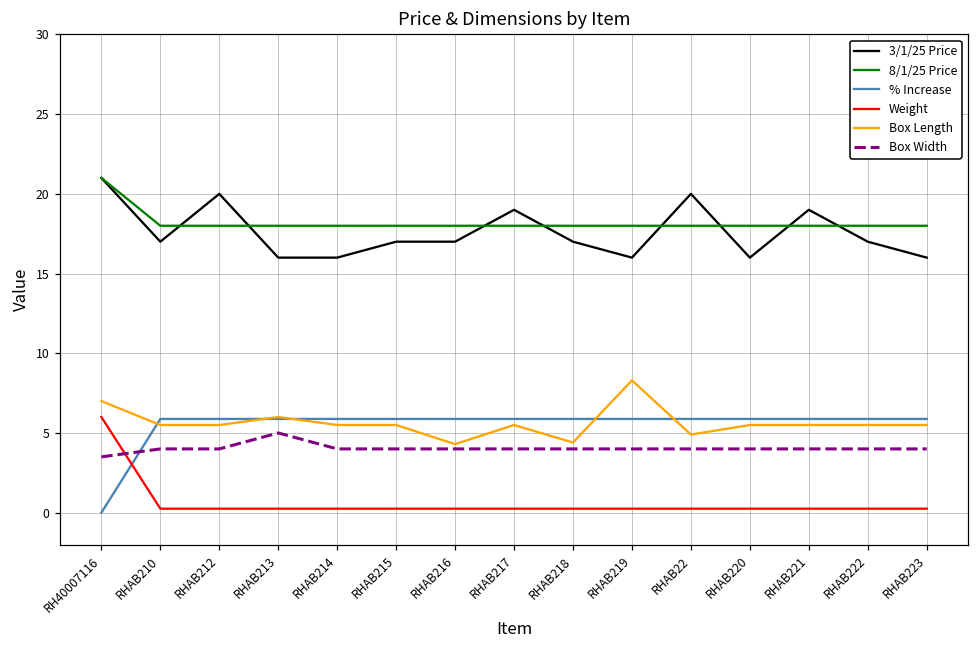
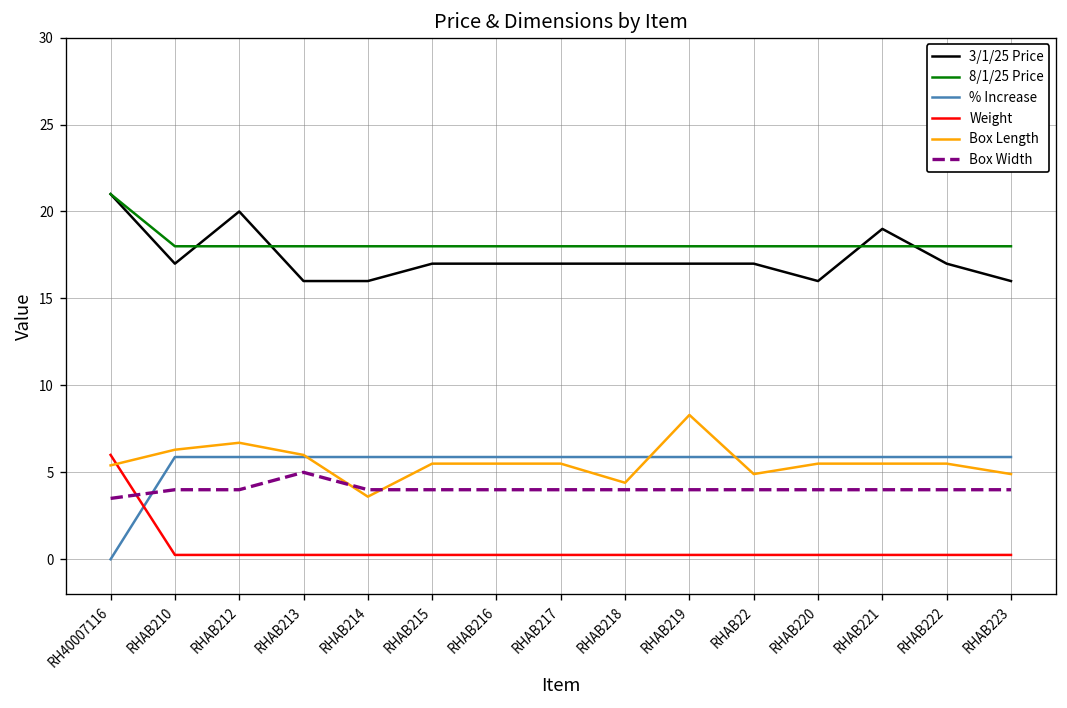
  {
    "3/1/25 Price": {
      "RHAB210": 17,
      "RHAB212": 20,
      "RHAB213": 16,
      "RHAB214": 16,
      "RHAB215": 17,
      "RHAB216": 17,
-     "RHAB217": 19,
+     "RHAB217": 17,
      "RHAB218": 17,
-     "RHAB219": 16,
-     "RHAB22": 20,
+     "RHAB219": 17,
+     "RHAB22": 17,
      "RHAB220": 16,
      "RHAB221": 19,
      "RHAB222": 17,
      "RHAB223": 16
    },
    "8/1/25 Price": {
      "RHAB210": 18.0,
      "RHAB212": 18.0,
      "RHAB213": 18.0,
      "RHAB214": 18.0,
      "RHAB215": 18.0,
      "RHAB216": 18.0,
      "RHAB217": 18.0,
      "RHAB218": 18.0,
      "RHAB219": 18.0,
      "RHAB22": 18.0,
      "RHAB220": 18.0,
      "RHAB221": 18.0,
      "RHAB222": 18.0,
      "RHAB223": 18.0
    },
    "% Increase": {
      "RH40007116": 0.0,
      "RHAB210": 5.9,
      "RHAB212": 5.9,
      "RHAB214": 5.9,
      "RHAB215": 5.9,
      "RHAB216": 5.9,
      "RHAB217": 5.9,
      "RHAB218": 5.9,
      "RHAB219": 5.9,
      "RHAB22": 5.9,
      "RHAB220": 5.9,
      "RHAB221": 5.9,
      "RHAB222": 5.9,
      "RHAB223": 5.9
    },
    "Weight": {
      "RH40007116": 6.0,
      "RHAB210": 0.3,
      "RHAB212": 0.3,
      "RHAB213": 0.3,
      "RHAB214": 0.3,
      "RHAB215": 0.3,
      "RHAB216": 0.3,
      "RHAB217": 0.3,
      "RHAB218": 0.3,
      "RHAB219": 0.3,
      "RHAB22": 0.3,
      "RHAB220": 0.3,
      "RHAB221": 0.3,
      "RHAB222": 0.3,
      "RHAB223": 0.3
    },
    "Box Length": {
-     "RH40007116": 7.0,
-     "RHAB210": 5.5,
-     "RHAB212": 5.5,
-     "RHAB214": 5.5,
+     "RH40007116": 5.4,
+     "RHAB210": 6.3,
+     "RHAB212": 6.7,
+     "RHAB214": 3.6,
      "RHAB215": 5.5,
-     "RHAB216": 4.3,
+     "RHAB216": 5.5,
      "RHAB217": 5.5,
      "RHAB218": 4.4,
      "RHAB219": 8.3,
      "RHAB22": 4.9,
      "RHAB220": 5.5,
      "RHAB221": 5.5,
      "RHAB222": 5.5,
-     "RHAB223": 5.5
+     "RHAB223": 4.9
    },
    "Box Width": {
      "RH40007116": 3.5,
      "RHAB210": 4.0,
      "RHAB212": 4.0,
      "RHAB213": 5.0,
      "RHAB214": 4.0,
      "RHAB215": 4.0,
      "RHAB216": 4.0,
      "RHAB217": 4.0,
      "RHAB218": 4.0,
      "RHAB219": 4.0,
      "RHAB22": 4.0,
      "RHAB220": 4.0,
      "RHAB221": 4.0,
      "RHAB222": 4.0,
      "RHAB223": 4.0
    }
  }
